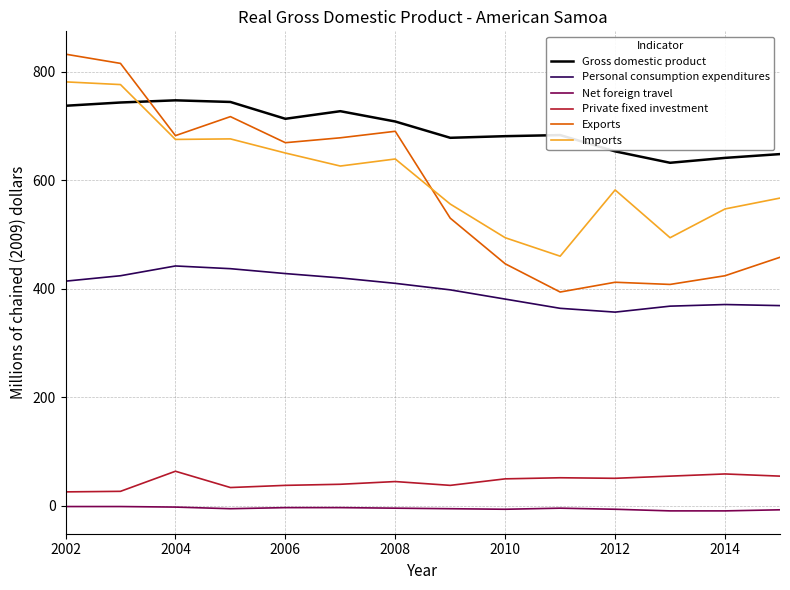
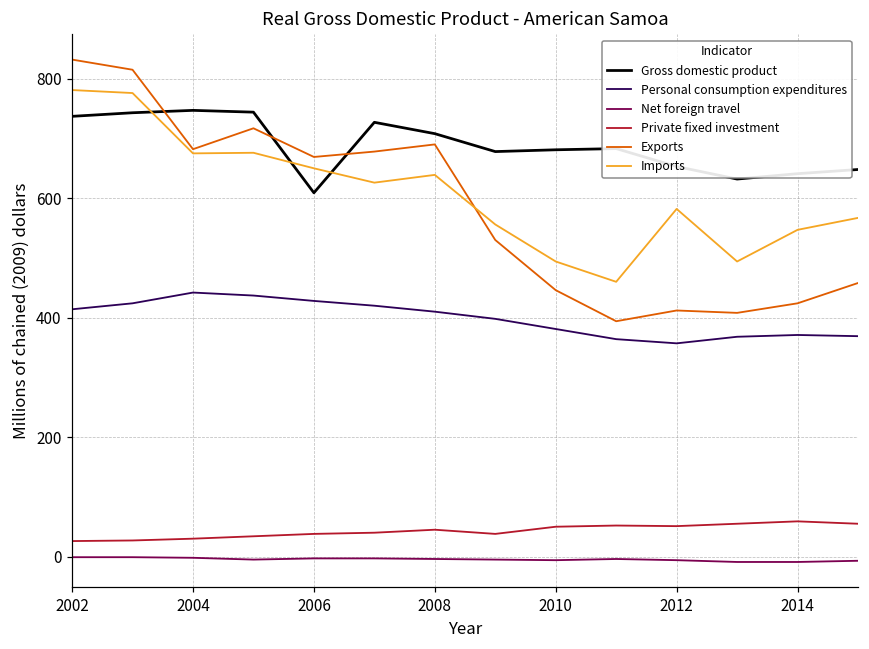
  {
    "Gross domestic product": {
      "2002": 740,
      "2004": 750,
-     "2006": 710,
+     "2006": 610,
      "2008": 710,
      "2010": 680,
      "2012": 650,
      "2014": 640
    },
    "Personal consumption expenditures": {
      "2002": 410,
      "2004": 440,
      "2006": 430,
      "2008": 410,
      "2010": 380,
      "2012": 360,
      "2014": 370
    },
    "Net foreign travel": {
      "2002": 0,
      "2004": 0,
      "2006": 0,
      "2008": 0,
      "2010": -10,
      "2012": -10,
      "2014": -10
    },
    "Private fixed investment": {
      "2002": 30,
-     "2004": 60,
+     "2004": 30,
      "2006": 40,
      "2008": 50,
      "2010": 50,
      "2012": 50,
      "2014": 60
    },
    "Exports": {
      "2002": 830,
      "2004": 680,
      "2006": 670,
      "2008": 690,
      "2010": 450,
      "2012": 410,
      "2014": 420
    },
    "Imports": {
      "2002": 780,
      "2004": 680,
      "2006": 650,
      "2008": 640,
      "2010": 490,
      "2012": 580,
      "2014": 550
    }
  }
